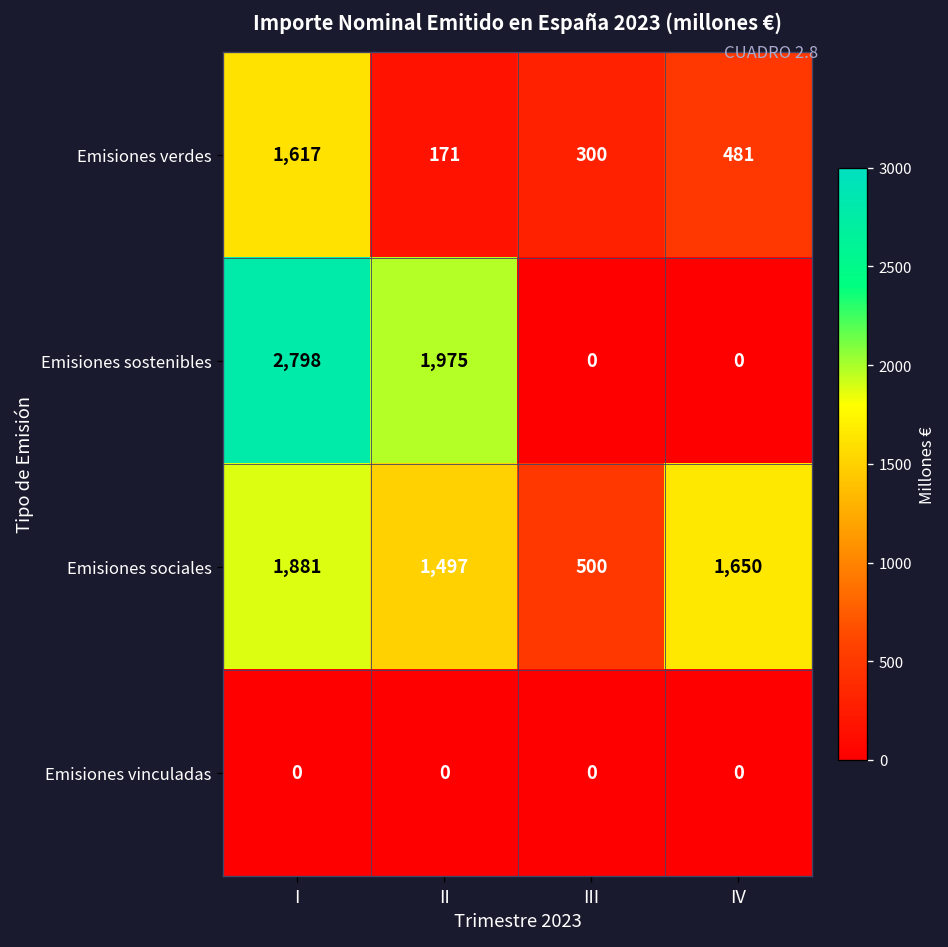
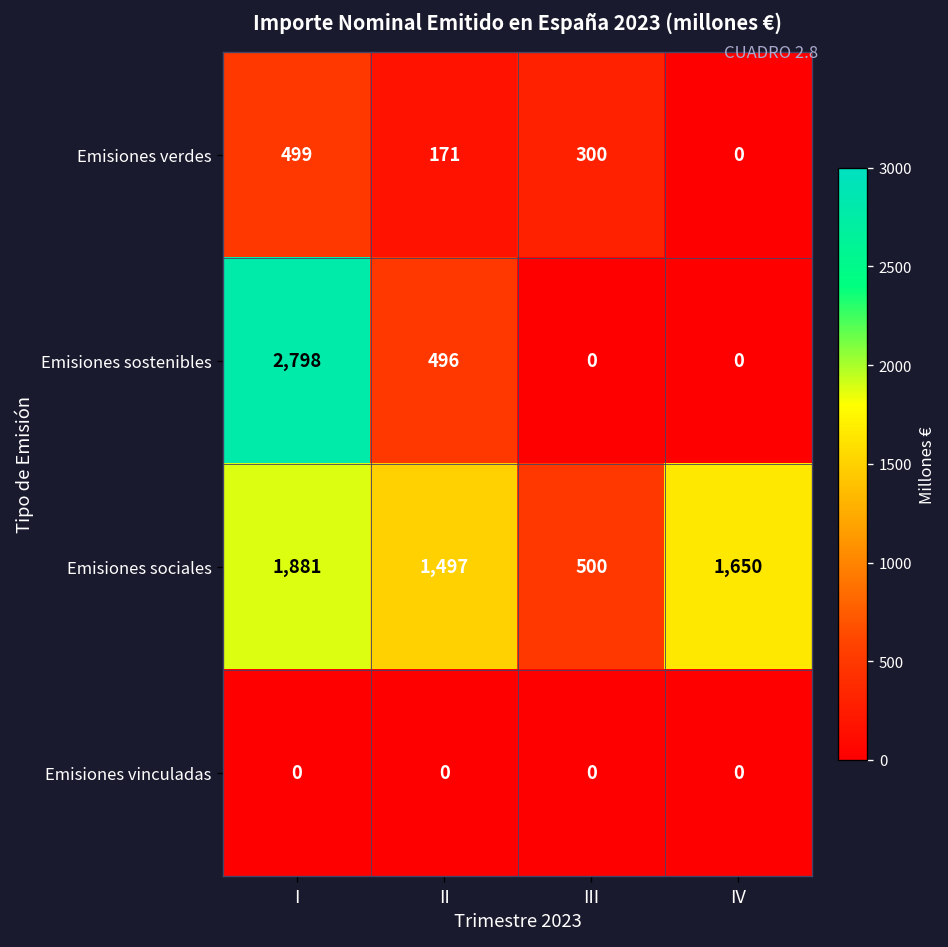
  {
    "Emisiones verdes": {
-     "I": "1,617",
+     "I": "499",
      "II": "171",
      "III": "300",
-     "IV": "481"
+     "IV": "0"
    },
    "Emisiones sostenibles": {
      "I": "2,798",
-     "II": "1,975",
+     "II": "496",
      "III": "0",
      "IV": "0"
    },
    "Emisiones sociales": {
      "I": "1,881",
      "II": "1,497",
      "III": "500",
      "IV": "1,650"
    },
    "Emisiones vinculadas": {
      "I": "0",
      "II": "0",
      "III": "0",
      "IV": "0"
    }
  }
